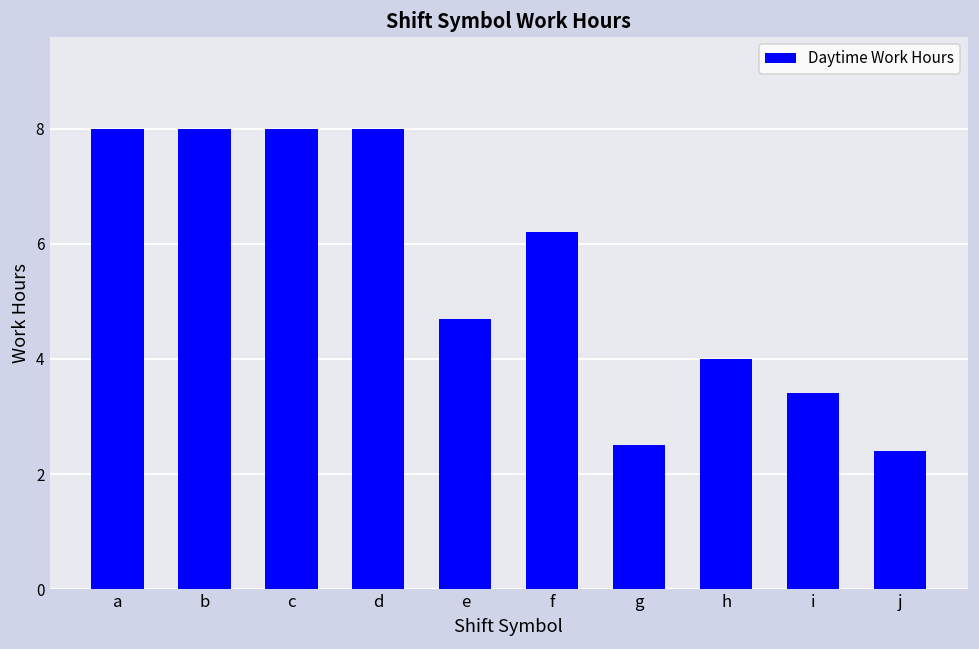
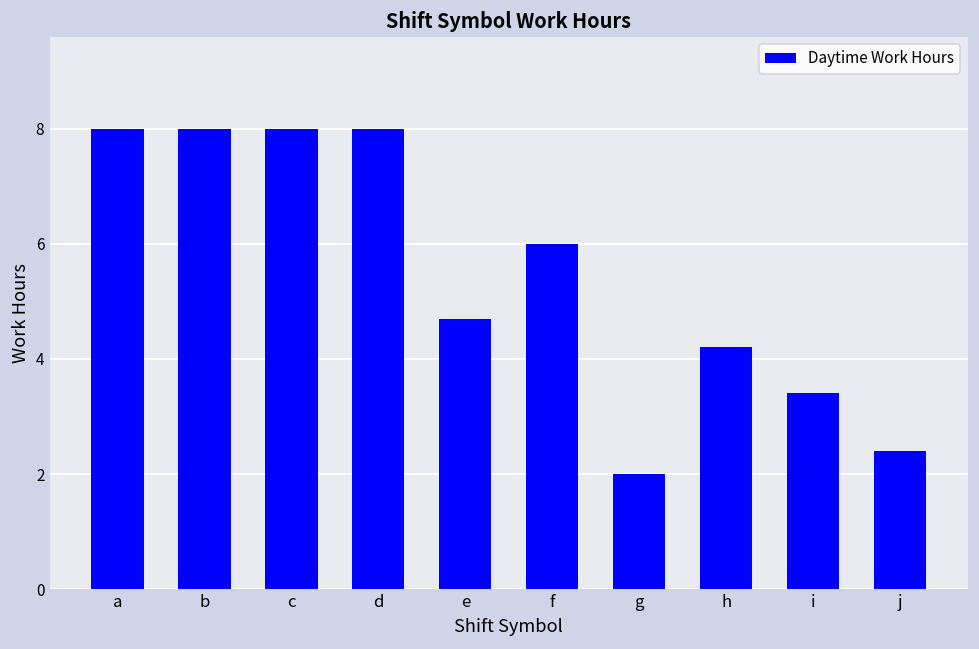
  {
    "a": 8.0,
    "b": 8.0,
    "c": 8.0,
    "d": 8.0,
    "e": 4.7,
-   "f": 6.2,
-   "g": 2.5,
-   "h": 4.0,
+   "f": 6.0,
+   "g": 2.0,
+   "h": 4.2,
    "i": 3.4,
    "j": 2.4
  }
